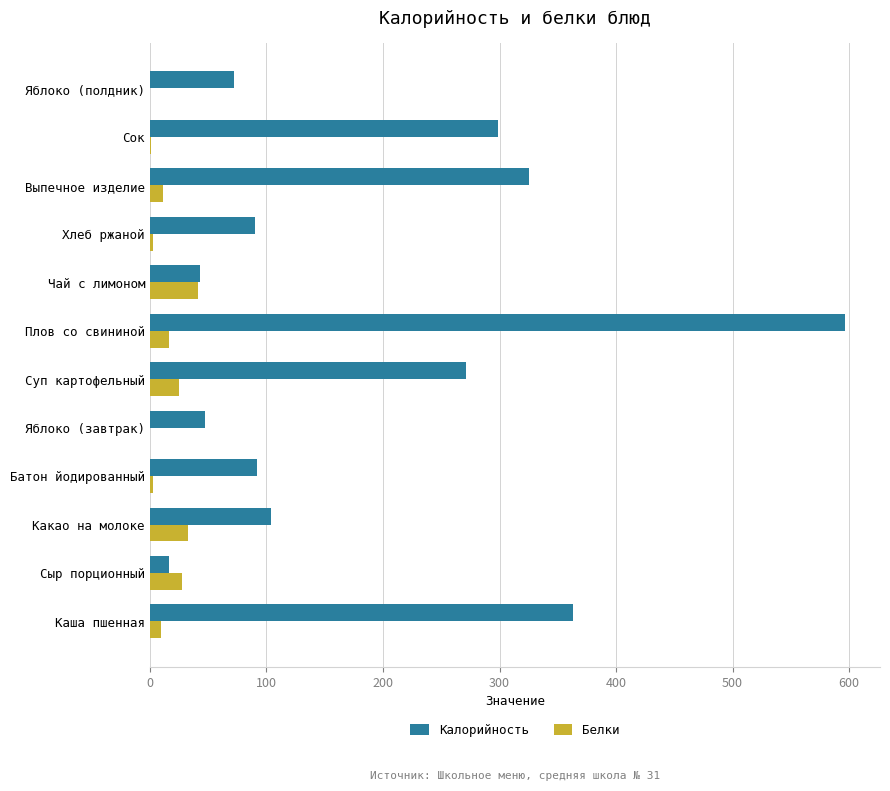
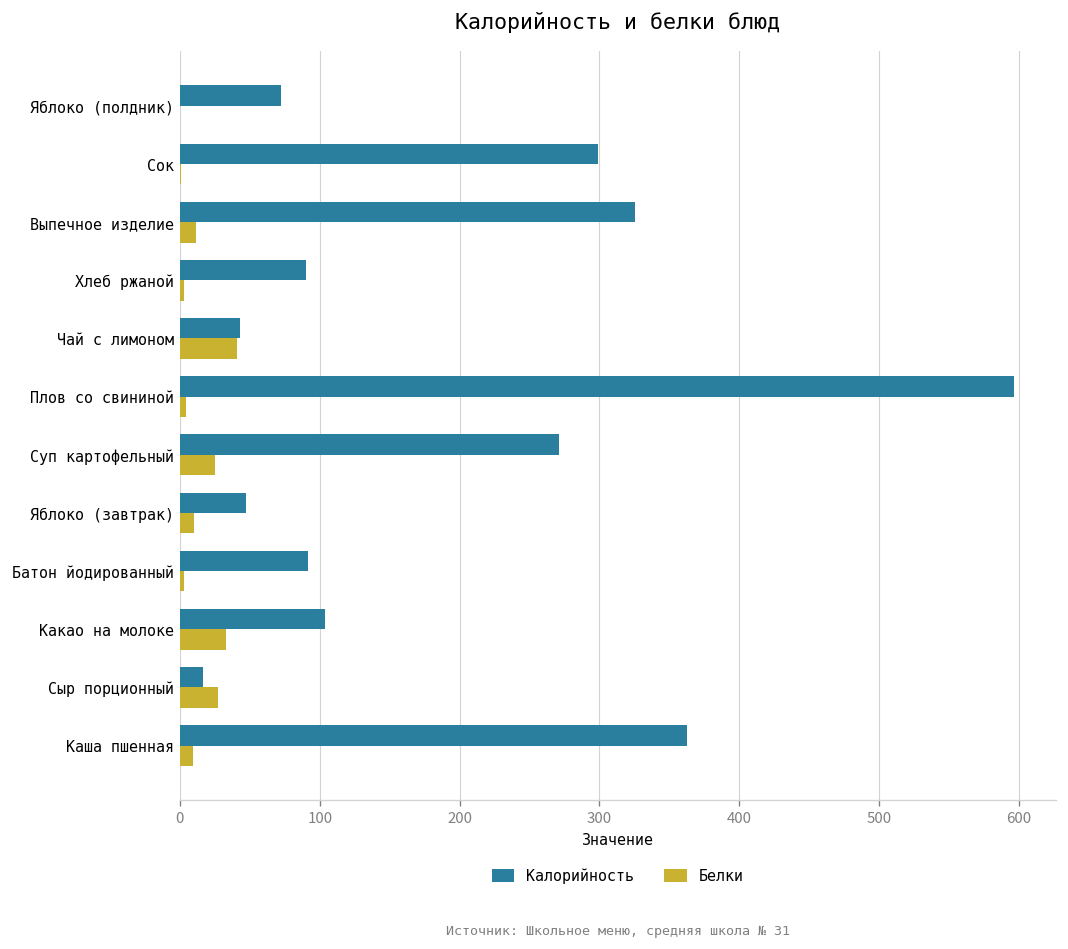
  {
    "Калорийность": {
      "Яблоко (полдник)": 72,
      "Сок": 299,
      "Выпечное изделие": 325,
      "Хлеб ржаной": 90,
      "Чай с лимоном": 43,
      "Плов со свининой": 597,
      "Суп картофельный": 271,
      "Яблоко (завтрак)": 47,
      "Батон йодированный": 92,
      "Какао на молоке": 104,
      "Сыр порционный": 16,
      "Каша пшенная": 363
    },
    "Белки": {
      "Выпечное изделие": 11,
      "Хлеб ржаной": 3,
      "Чай с лимоном": 41,
-     "Плов со свининой": 16,
+     "Плов со свининой": 4,
      "Суп картофельный": 25,
-     "Яблоко (завтрак)": 0,
+     "Яблоко (завтрак)": 10,
      "Батон йодированный": 3,
      "Какао на молоке": 33,
      "Сыр порционный": 28,
      "Каша пшенная": 9
    }
  }
